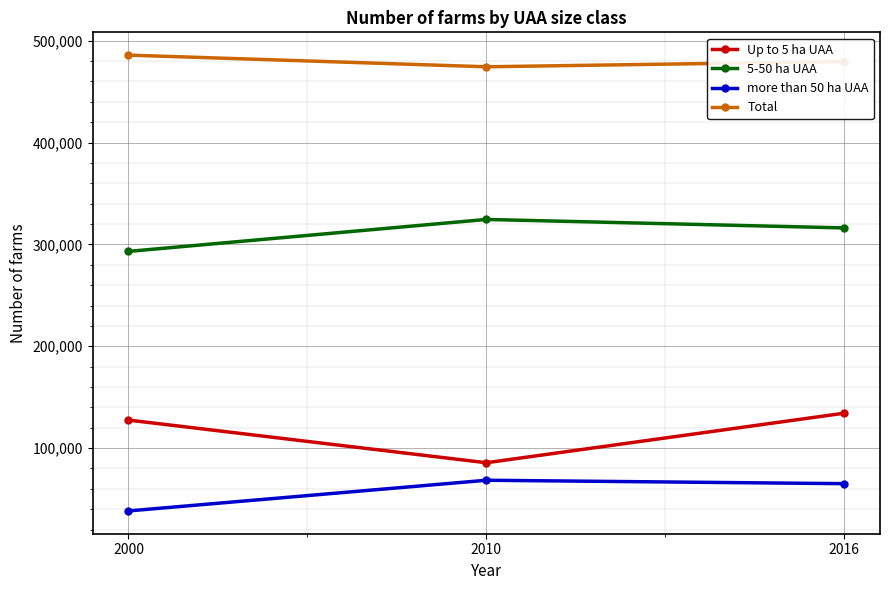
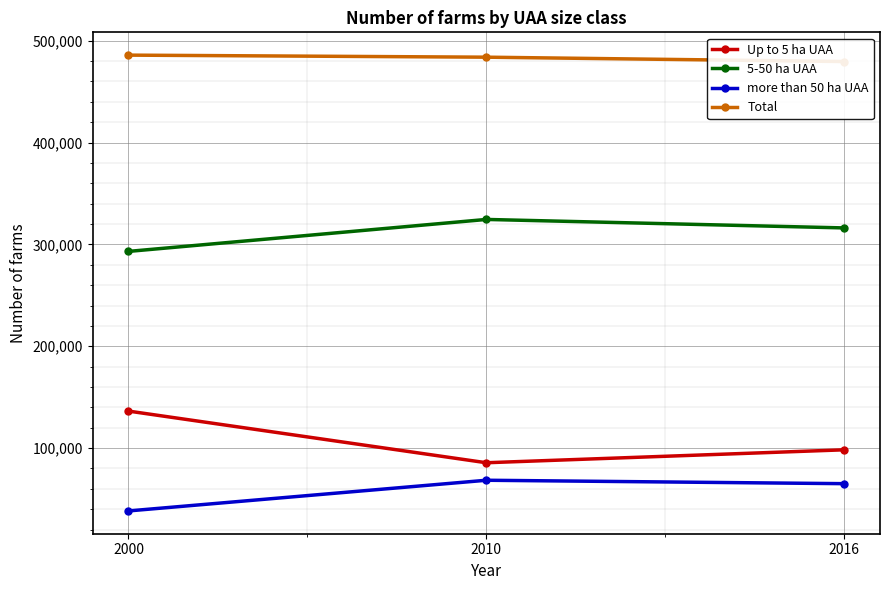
  {
    "Up to 5 ha UAA": {
-     "2000": "128,000",
+     "2000": "136,000",
      "2010": "86,000",
-     "2016": "134,000"
+     "2016": "98,000"
    },
    "5-50 ha UAA": {
      "2000": "293,000",
      "2010": "325,000",
      "2016": "316,000"
    },
    "more than 50 ha UAA": {
      "2000": "38,000",
      "2010": "68,000",
      "2016": "65,000"
    },
    "Total": {
      "2000": "486,000",
-     "2010": "474,000"
+     "2010": "484,000"
    }
  }
